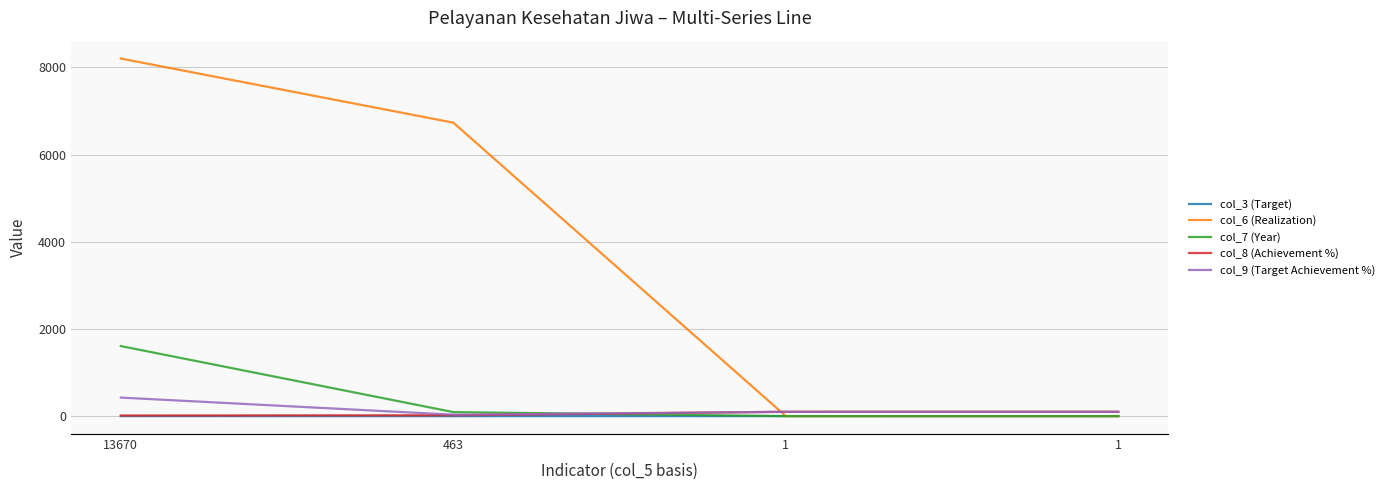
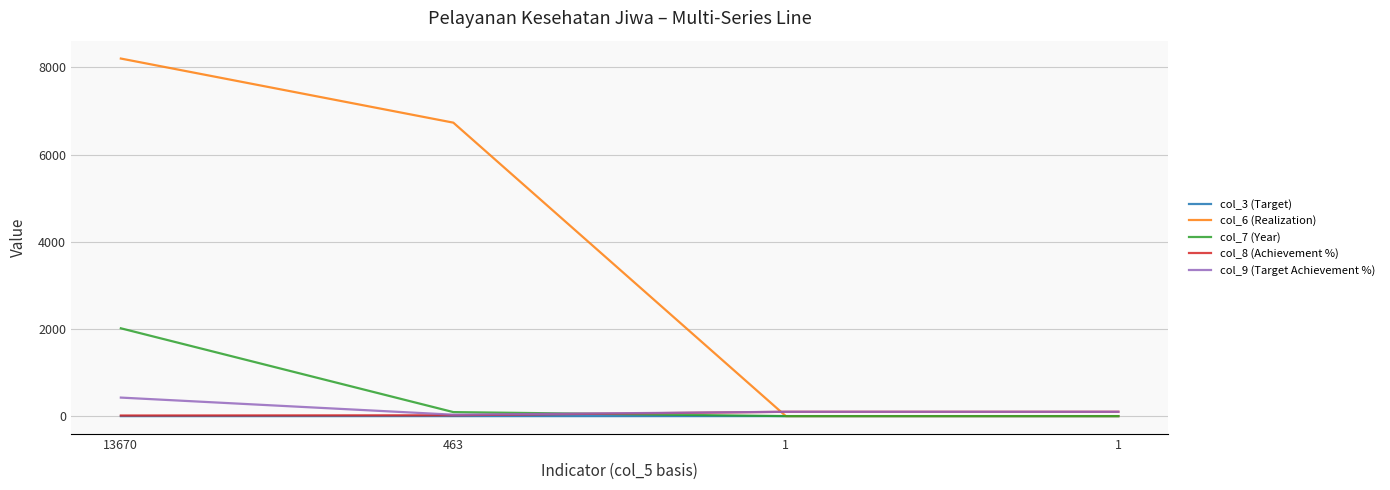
  {
    "col_6 (Realization)": {
      "13670": 8200,
      "463": 6700
    },
    "col_7 (Year)": {
-     "13670": 1600,
+     "13670": 2000,
      "463": 100
    },
    "col_9 (Target Achievement %)": {
      "13670": 400
    }
  }
